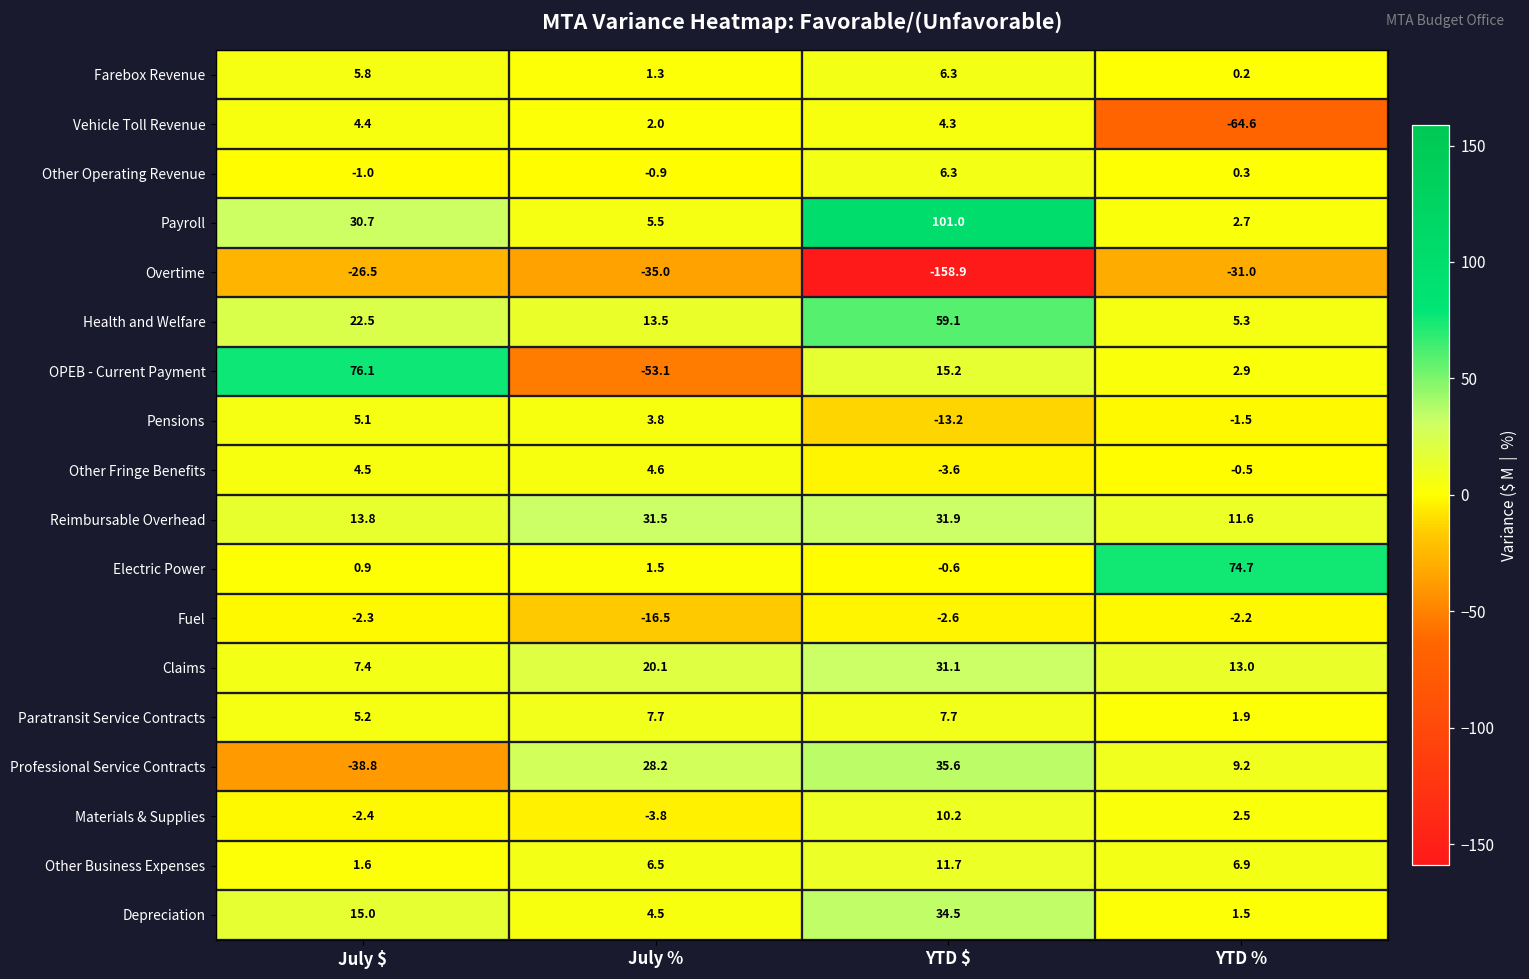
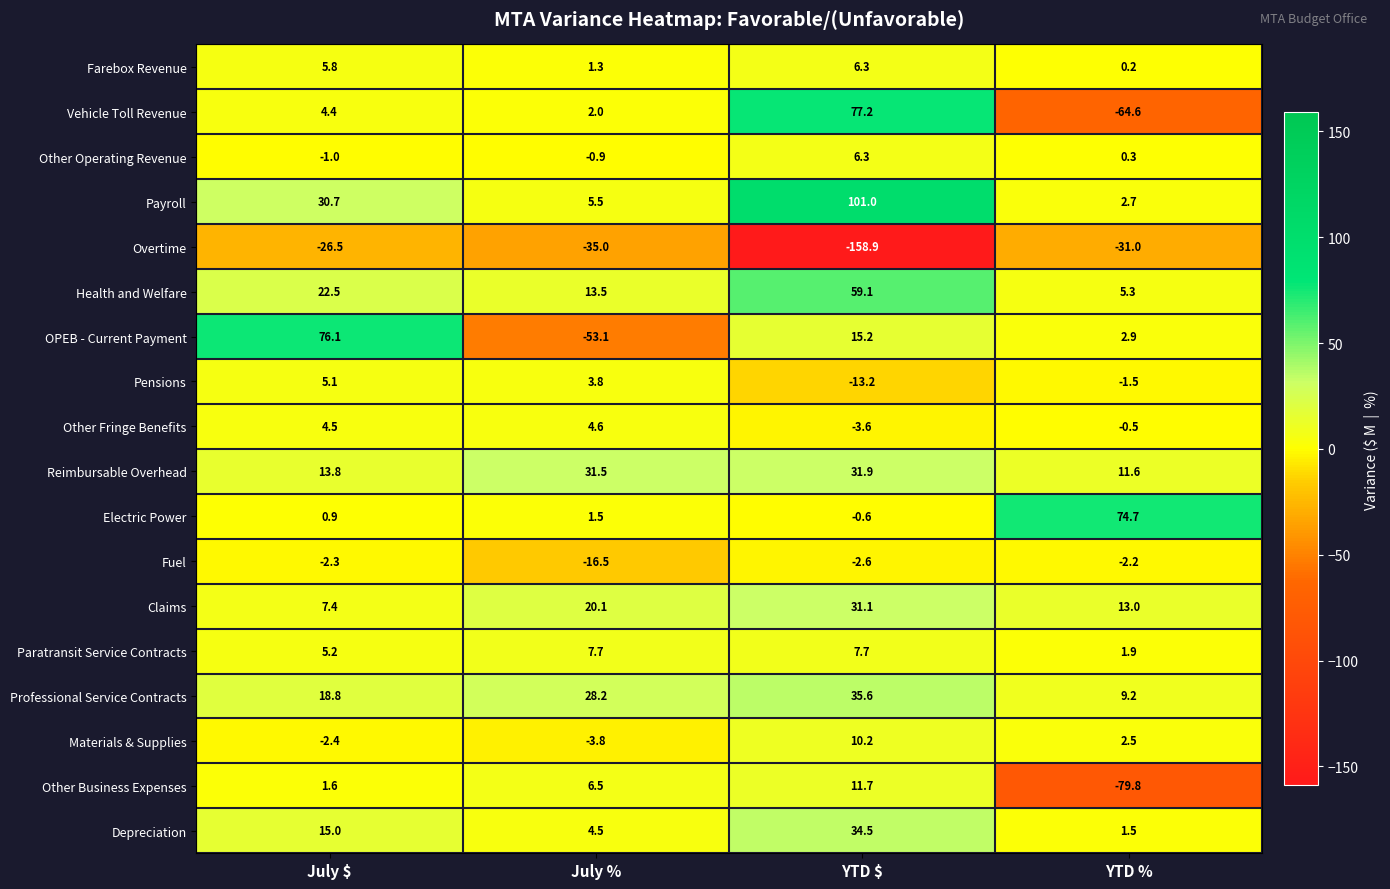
  {
    "Farebox Revenue": {
      "July $": 5.8,
      "July %": 1.3,
      "YTD $": 6.3,
      "YTD %": 0.2
    },
    "Vehicle Toll Revenue": {
      "July $": 4.4,
      "July %": 2.0,
-     "YTD $": 4.3,
+     "YTD $": 77.2,
      "YTD %": -64.6
    },
    "Other Operating Revenue": {
      "July $": -1.0,
      "July %": -0.9,
      "YTD $": 6.3,
      "YTD %": 0.3
    },
    "Payroll": {
      "July $": 30.7,
      "July %": 5.5,
      "YTD $": 101.0,
      "YTD %": 2.7
    },
    "Overtime": {
      "July $": -26.5,
      "July %": -35.0,
      "YTD $": -158.9,
      "YTD %": -31.0
    },
    "Health and Welfare": {
      "July $": 22.5,
      "July %": 13.5,
      "YTD $": 59.1,
      "YTD %": 5.3
    },
    "OPEB - Current Payment": {
      "July $": 76.1,
      "July %": -53.1,
      "YTD $": 15.2,
      "YTD %": 2.9
    },
    "Pensions": {
      "July $": 5.1,
      "July %": 3.8,
      "YTD $": -13.2,
      "YTD %": -1.5
    },
    "Other Fringe Benefits": {
      "July $": 4.5,
      "July %": 4.6,
      "YTD $": -3.6,
      "YTD %": -0.5
    },
    "Reimbursable Overhead": {
      "July $": 13.8,
      "July %": 31.5,
      "YTD $": 31.9,
      "YTD %": 11.6
    },
    "Electric Power": {
      "July $": 0.9,
      "July %": 1.5,
      "YTD $": -0.6,
      "YTD %": 74.7
    },
    "Fuel": {
      "July $": -2.3,
      "July %": -16.5,
      "YTD $": -2.6,
      "YTD %": -2.2
    },
    "Claims": {
      "July $": 7.4,
      "July %": 20.1,
      "YTD $": 31.1,
      "YTD %": 13.0
    },
    "Paratransit Service Contracts": {
      "July $": 5.2,
      "July %": 7.7,
      "YTD $": 7.7,
      "YTD %": 1.9
    },
    "Professional Service Contracts": {
-     "July $": -38.8,
+     "July $": 18.8,
      "July %": 28.2,
      "YTD $": 35.6,
      "YTD %": 9.2
    },
    "Materials & Supplies": {
      "July $": -2.4,
      "July %": -3.8,
      "YTD $": 10.2,
      "YTD %": 2.5
    },
    "Other Business Expenses": {
      "July $": 1.6,
      "July %": 6.5,
      "YTD $": 11.7,
-     "YTD %": 6.9
+     "YTD %": -79.8
    },
    "Depreciation": {
      "July $": 15.0,
      "July %": 4.5,
      "YTD $": 34.5,
      "YTD %": 1.5
    }
  }
